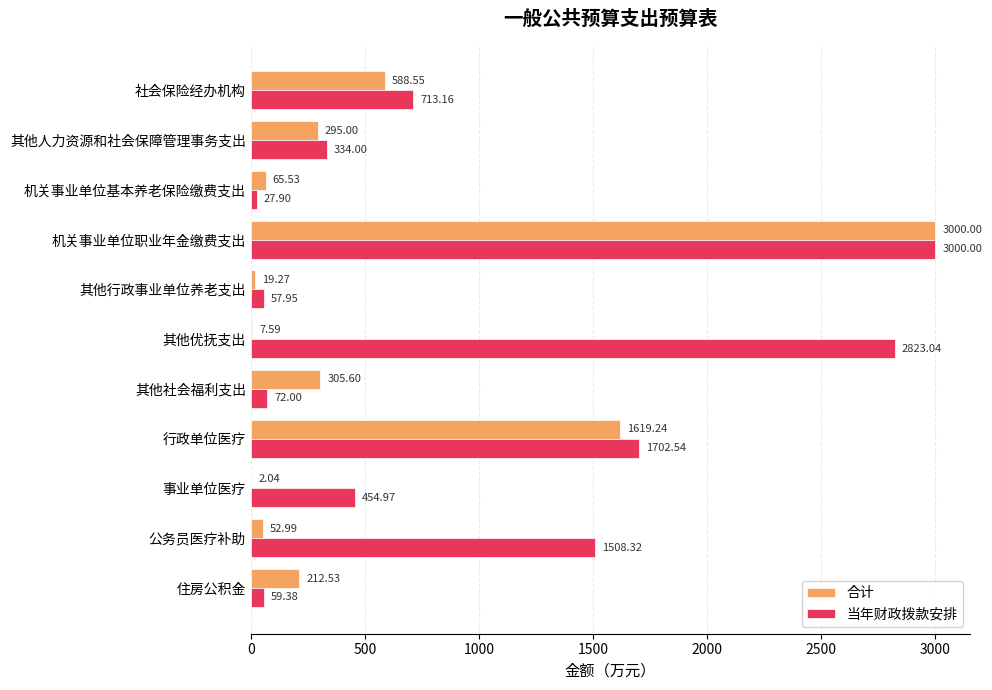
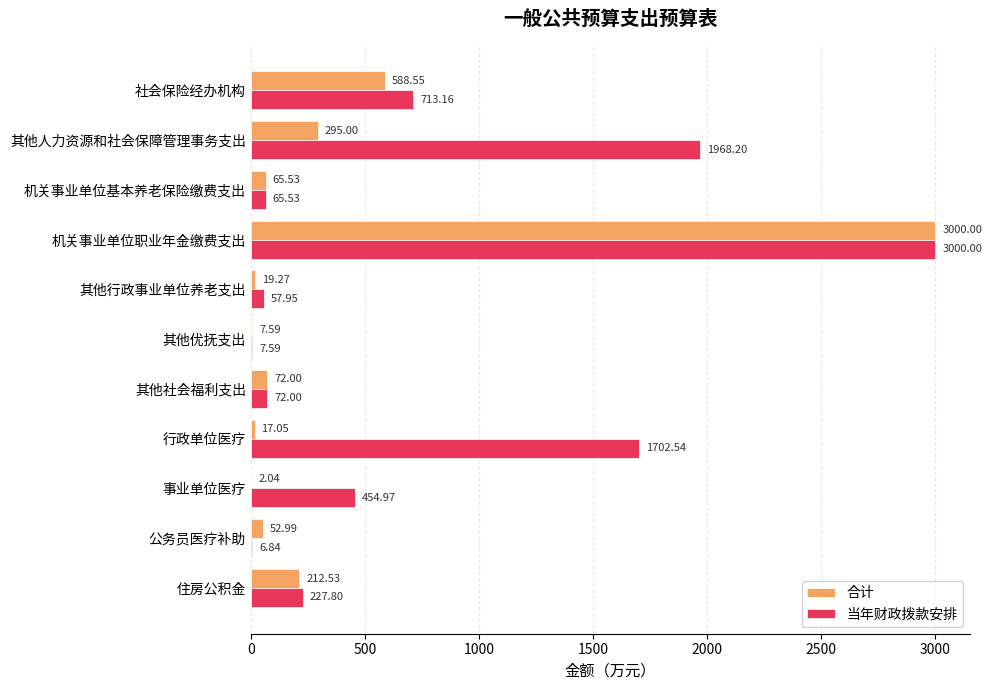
  {
    "合计": {
      "社会保险经办机构": 588.55,
      "其他人力资源和社会保障管理事务支出": 295.00,
      "机关事业单位基本养老保险缴费支出": 65.53,
      "机关事业单位职业年金缴费支出": 3000.00,
      "其他行政事业单位养老支出": 19.27,
      "其他优抚支出": 7.59,
-     "其他社会福利支出": 305.60,
-     "行政单位医疗": 1619.24,
+     "其他社会福利支出": 72.00,
+     "行政单位医疗": 17.05,
      "事业单位医疗": 2.04,
      "公务员医疗补助": 52.99,
      "住房公积金": 212.53
    },
    "当年财政拨款安排": {
      "社会保险经办机构": 713.16,
-     "其他人力资源和社会保障管理事务支出": 334.00,
-     "机关事业单位基本养老保险缴费支出": 27.90,
+     "其他人力资源和社会保障管理事务支出": 1968.20,
+     "机关事业单位基本养老保险缴费支出": 65.53,
      "机关事业单位职业年金缴费支出": 3000.00,
      "其他行政事业单位养老支出": 57.95,
-     "其他优抚支出": 2823.04,
+     "其他优抚支出": 7.59,
      "其他社会福利支出": 72.00,
      "行政单位医疗": 1702.54,
      "事业单位医疗": 454.97,
-     "公务员医疗补助": 1508.32,
-     "住房公积金": 59.38
+     "公务员医疗补助": 6.84,
+     "住房公积金": 227.80
    }
  }
